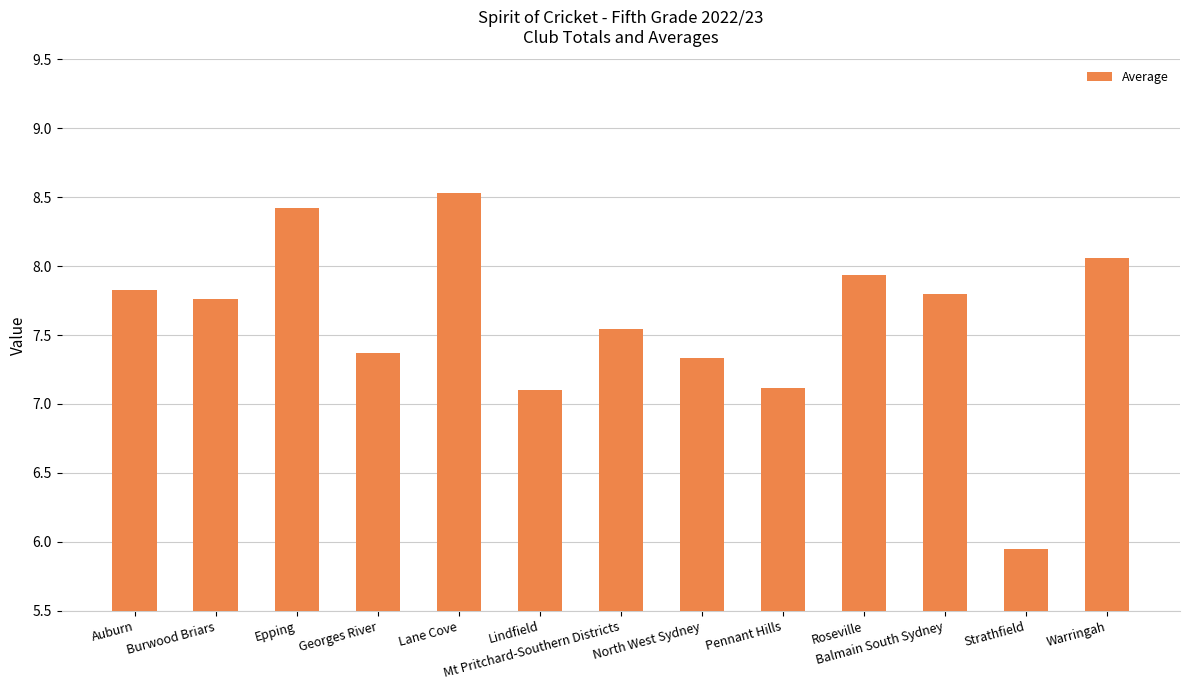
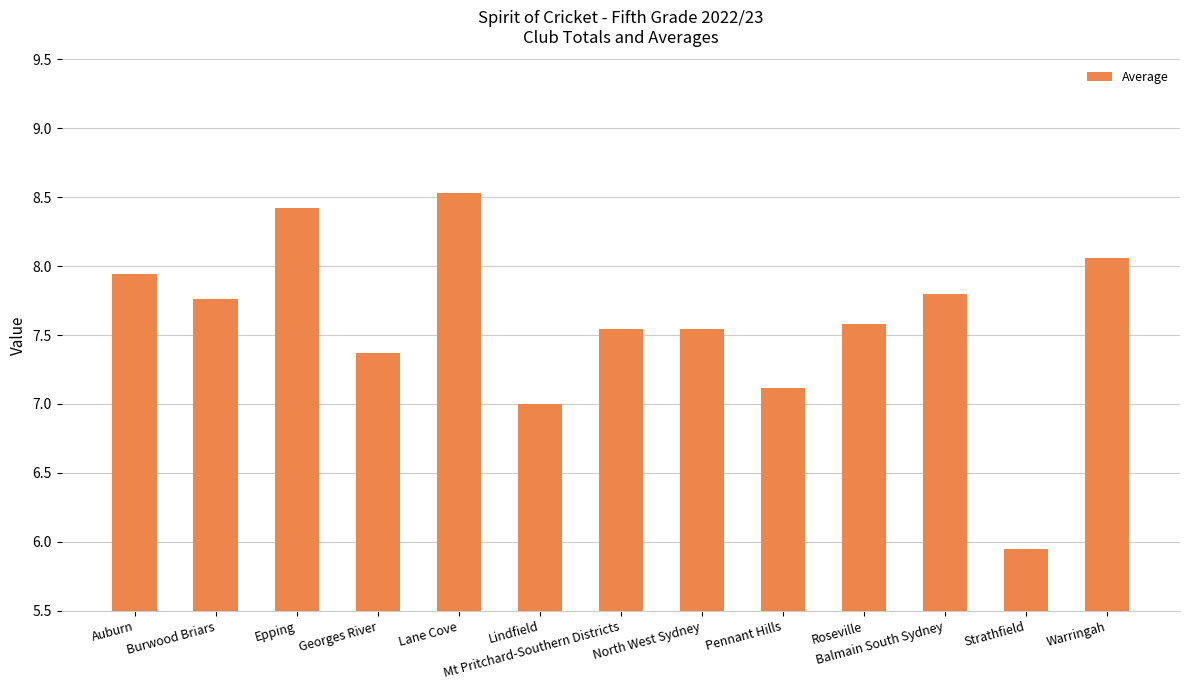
  {
-   "Auburn": 7.82,
+   "Auburn": 7.94,
    "Burwood Briars": 7.76,
    "Epping": 8.42,
    "Georges River": 7.37,
    "Lane Cove": 8.53,
-   "Lindfield": 7.1,
+   "Lindfield": 7.0,
    "Mt Pritchard-Southern Districts": 7.54,
-   "North West Sydney": 7.33,
+   "North West Sydney": 7.54,
    "Pennant Hills": 7.12,
-   "Roseville": 7.93,
+   "Roseville": 7.58,
    "Balmain South Sydney": 7.80,
    "Strathfield": 5.95,
    "Warringah": 8.06
  }
